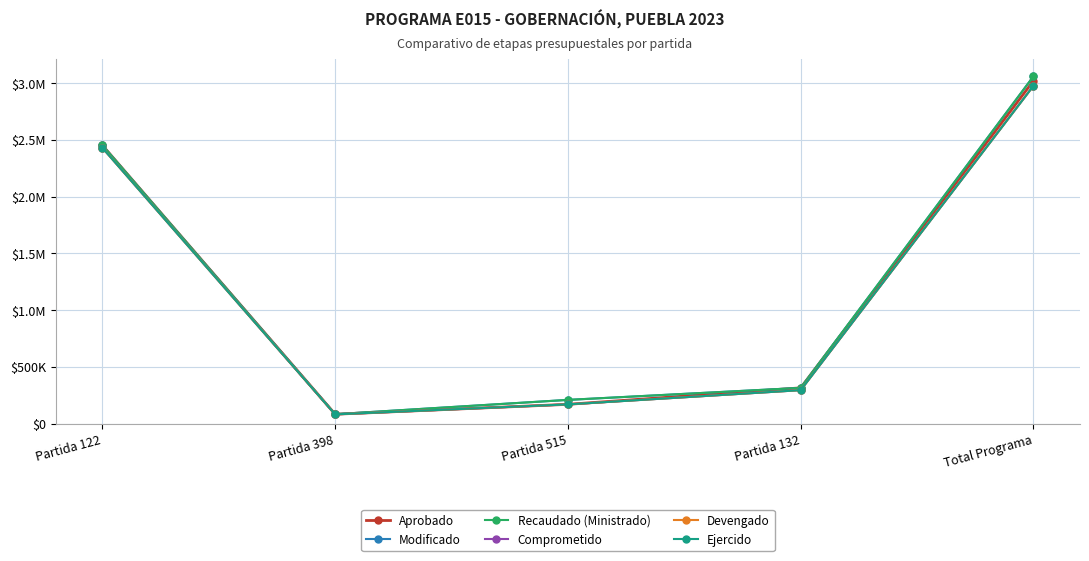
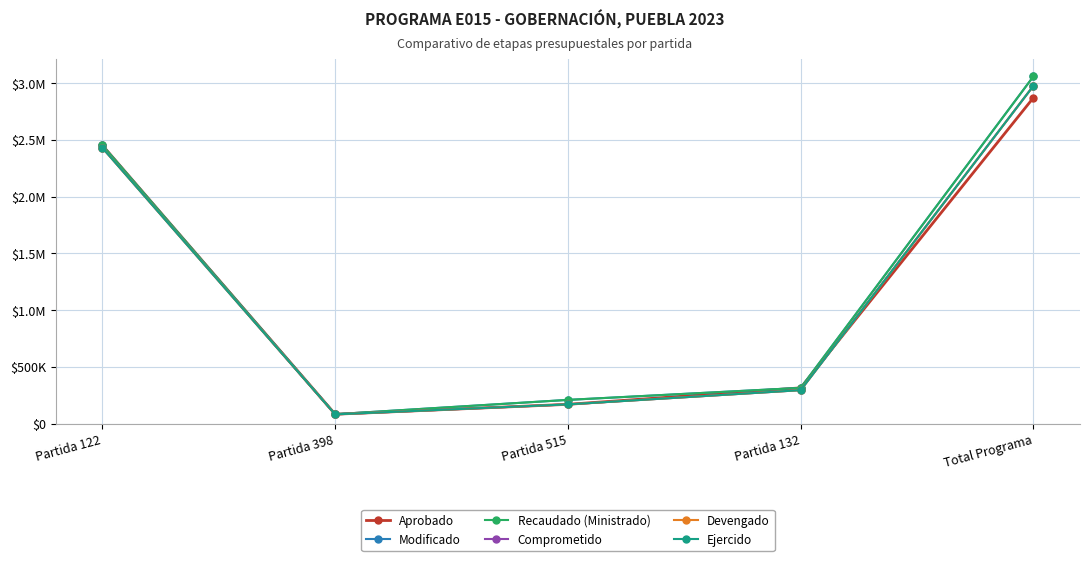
  {
    "Aprobado": {
-     "Total Programa": "$3020000"
+     "Total Programa": "$2870000"
    }
  }
